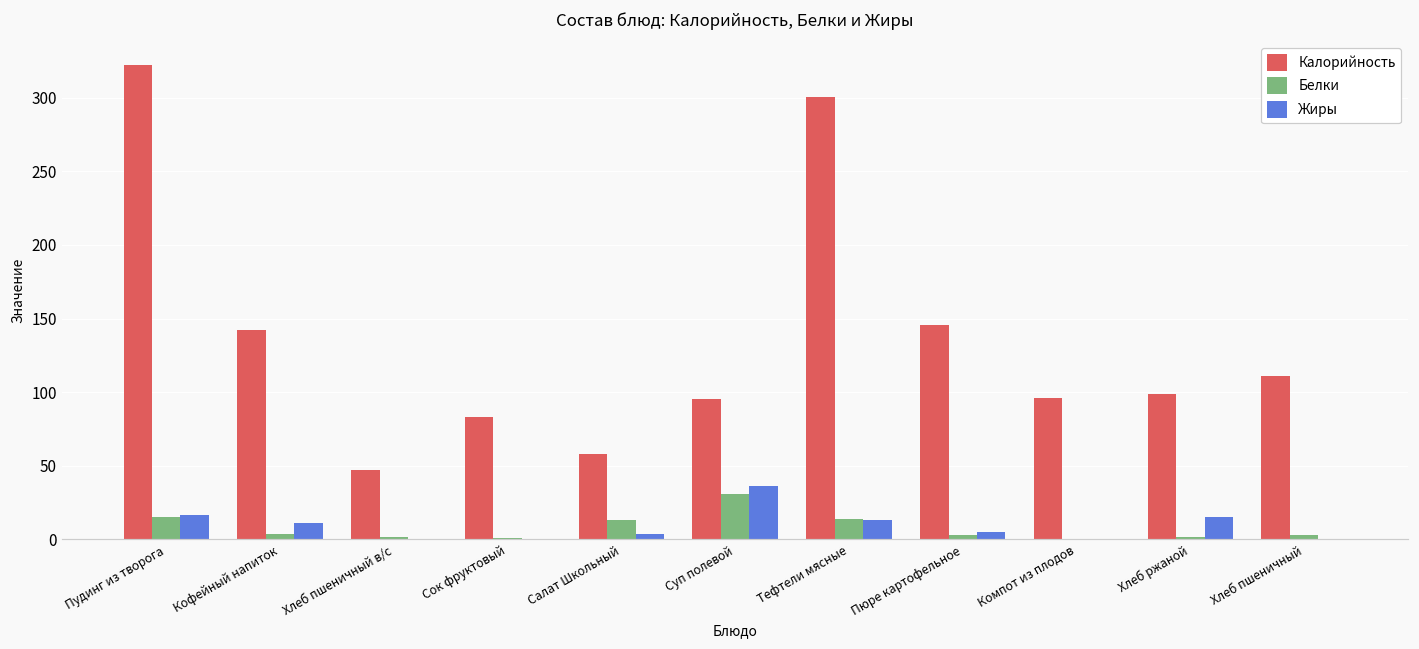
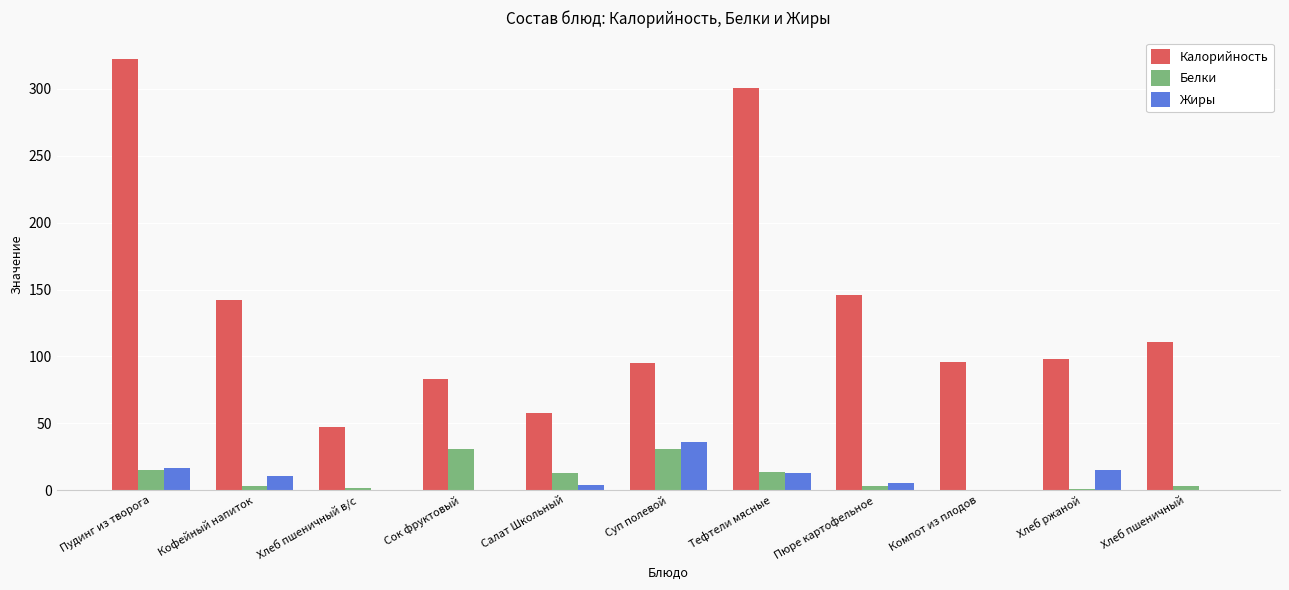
  {
    "Калорийность": {
      "Пудинг из творога": 322,
      "Кофейный напиток": 142,
      "Хлеб пшеничный в/с": 47,
      "Сок фруктовый": 83,
      "Салат Школьный": 58,
      "Суп полевой": 96,
      "Тефтели мясные": 300,
      "Пюре картофельное": 146,
      "Компот из плодов": 96,
      "Хлеб ржаной": 98,
      "Хлеб пшеничный": 111
    },
    "Белки": {
      "Пудинг из творога": 15,
      "Кофейный напиток": 3,
-     "Сок фруктовый": 1,
+     "Сок фруктовый": 31,
      "Салат Школьный": 13,
      "Суп полевой": 31,
      "Тефтели мясные": 14,
      "Пюре картофельное": 3,
      "Хлеб пшеничный": 3
    },
    "Жиры": {
      "Пудинг из творога": 17,
      "Кофейный напиток": 11,
      "Салат Школьный": 4,
      "Суп полевой": 36,
      "Тефтели мясные": 13,
      "Пюре картофельное": 5,
      "Хлеб ржаной": 15
    }
  }
